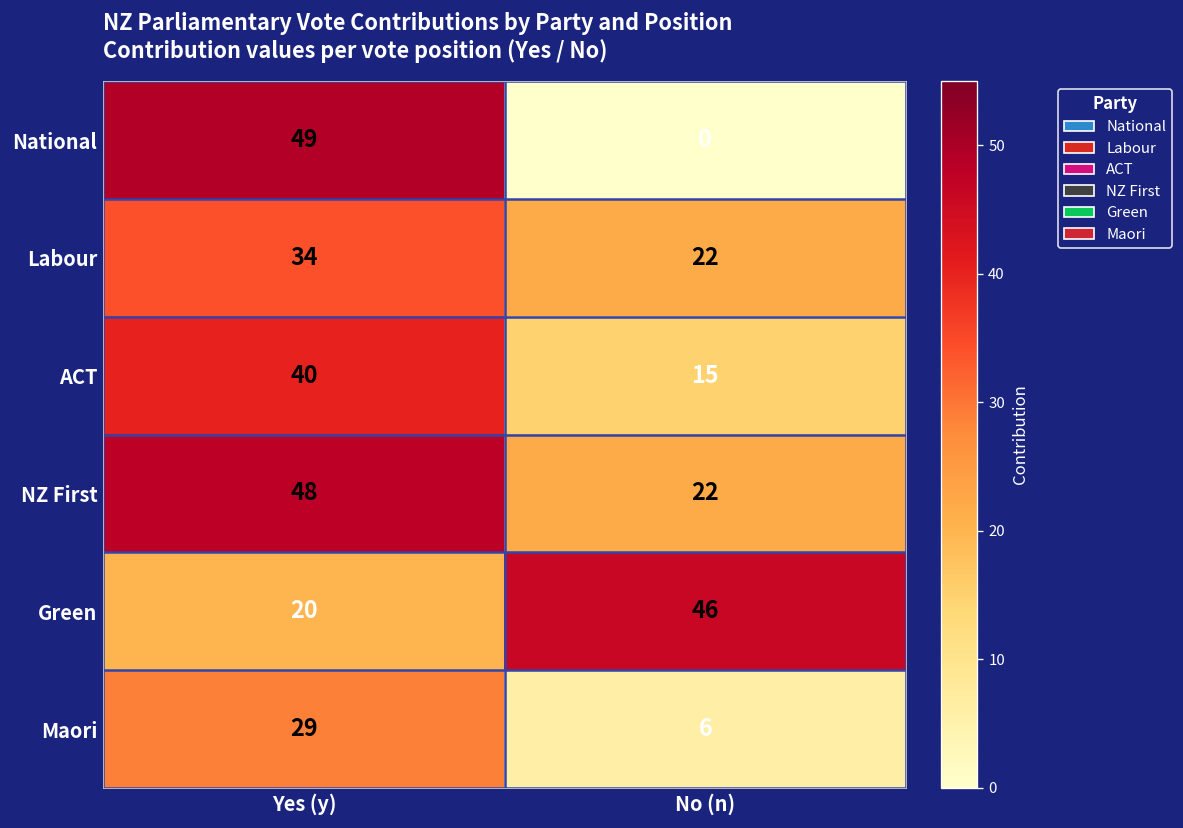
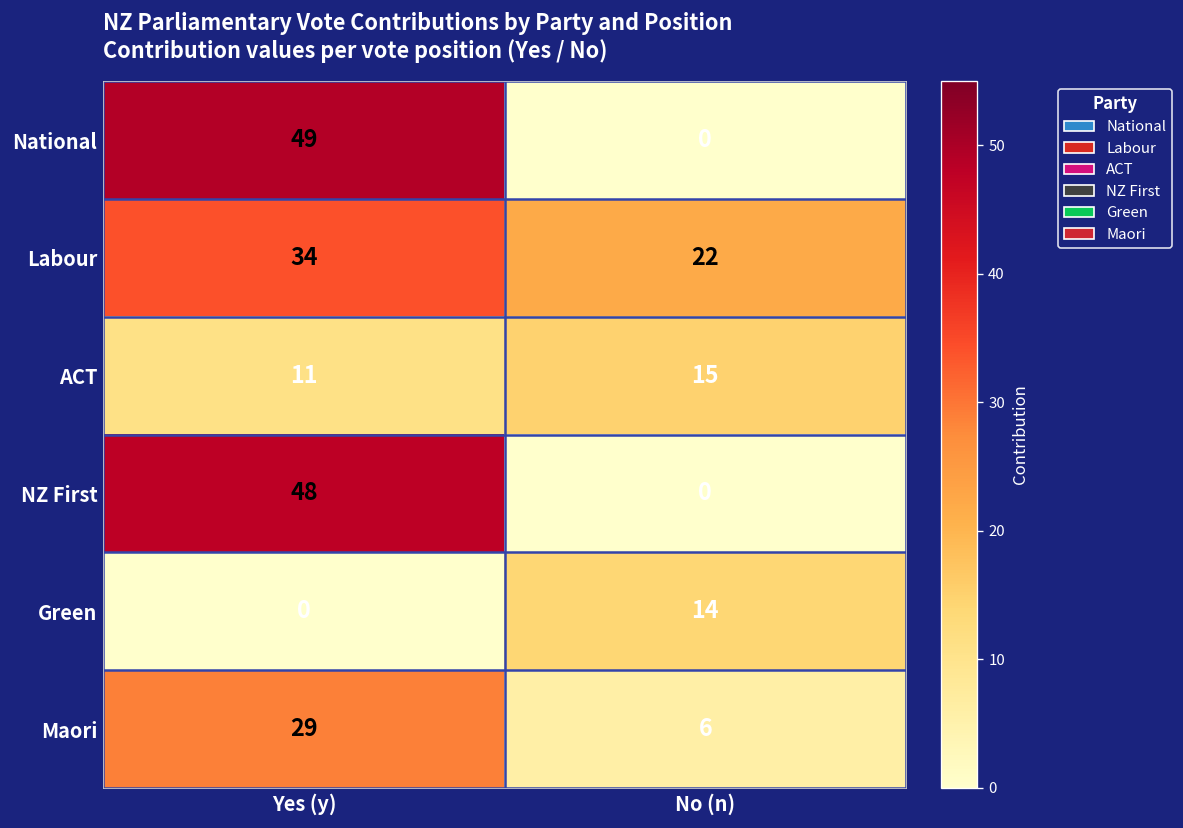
  {
    "National": {
      "Yes (y)": 49,
      "No (n)": 0
    },
    "Labour": {
      "Yes (y)": 34,
      "No (n)": 22
    },
    "ACT": {
-     "Yes (y)": 40,
+     "Yes (y)": 11,
      "No (n)": 15
    },
    "NZ First": {
      "Yes (y)": 48,
-     "No (n)": 22
+     "No (n)": 0
    },
    "Green": {
-     "Yes (y)": 20,
-     "No (n)": 46
+     "Yes (y)": 0,
+     "No (n)": 14
    },
    "Maori": {
      "Yes (y)": 29,
      "No (n)": 6
    }
  }
